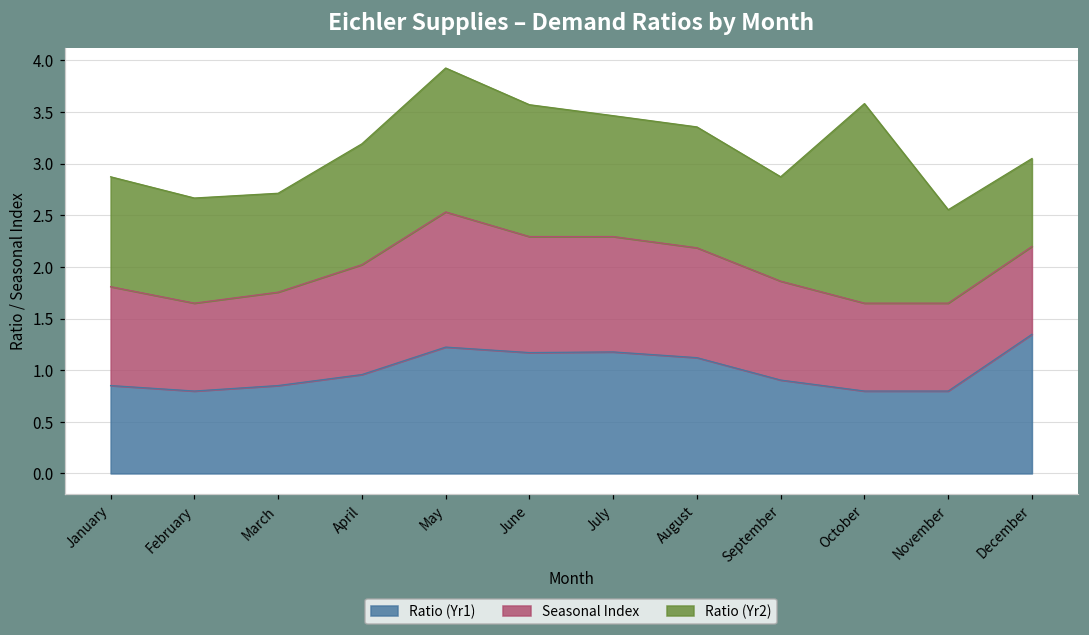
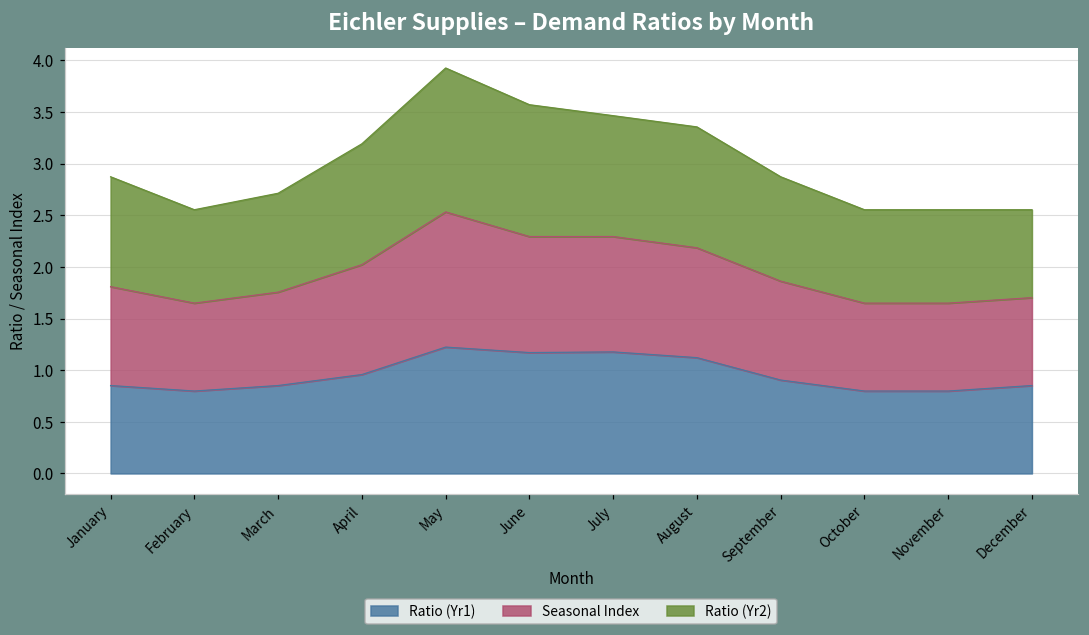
  {
    "Ratio (Yr1)": {
      "January": 0.9,
      "February": 0.8,
      "March": 0.9,
      "April": 1.0,
      "May": 1.2,
      "June": 1.2,
      "July": 1.2,
      "August": 1.1,
      "September": 0.9,
      "October": 0.8,
      "November": 0.8,
-     "December": 1.3
+     "December": 0.9
    },
    "Seasonal Index": {
      "January": 1.0,
      "February": 0.9,
      "March": 0.9,
      "April": 1.1,
      "May": 1.3,
      "June": 1.1,
      "July": 1.1,
      "August": 1.1,
      "September": 1.0,
      "October": 0.9,
      "November": 0.9,
      "December": 0.9
    },
    "Ratio (Yr2)": {
      "January": 1.1,
-     "February": 1.0,
+     "February": 0.9,
      "March": 1.0,
      "April": 1.2,
      "May": 1.4,
      "June": 1.3,
      "July": 1.2,
      "August": 1.2,
      "September": 1.0,
-     "October": 1.9,
+     "October": 0.9,
      "November": 0.9,
      "December": 0.9
    }
  }
